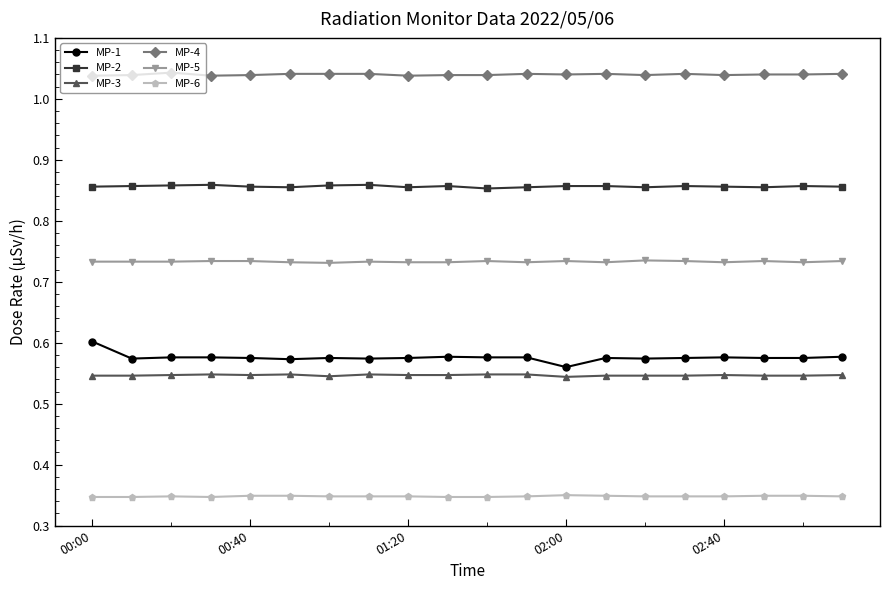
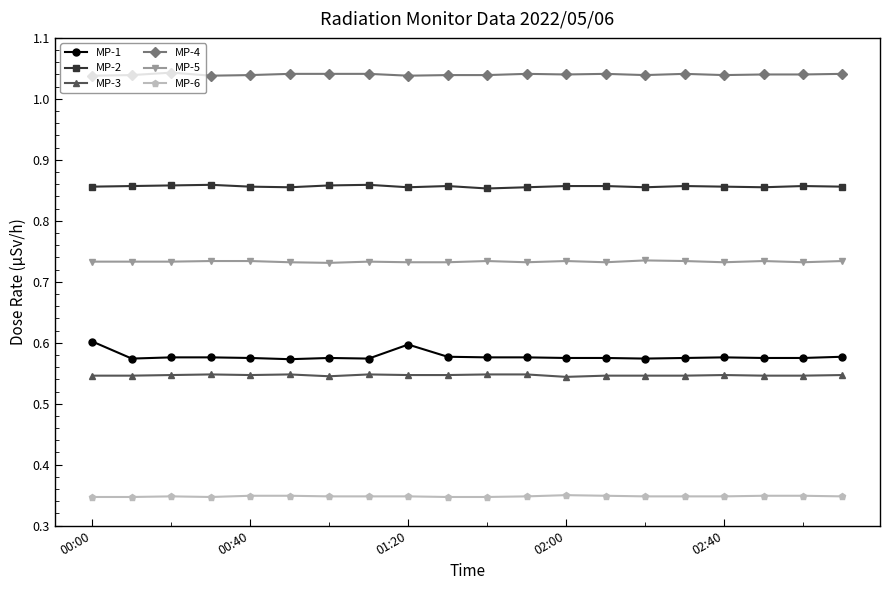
  {
    "MP-1": {
      "00:00": 0.60,
      "00:40": 0.58,
-     "01:20": 0.58,
-     "02:00": 0.56,
+     "01:20": 0.60,
+     "02:00": 0.58,
      "02:40": 0.58
    }
  }
